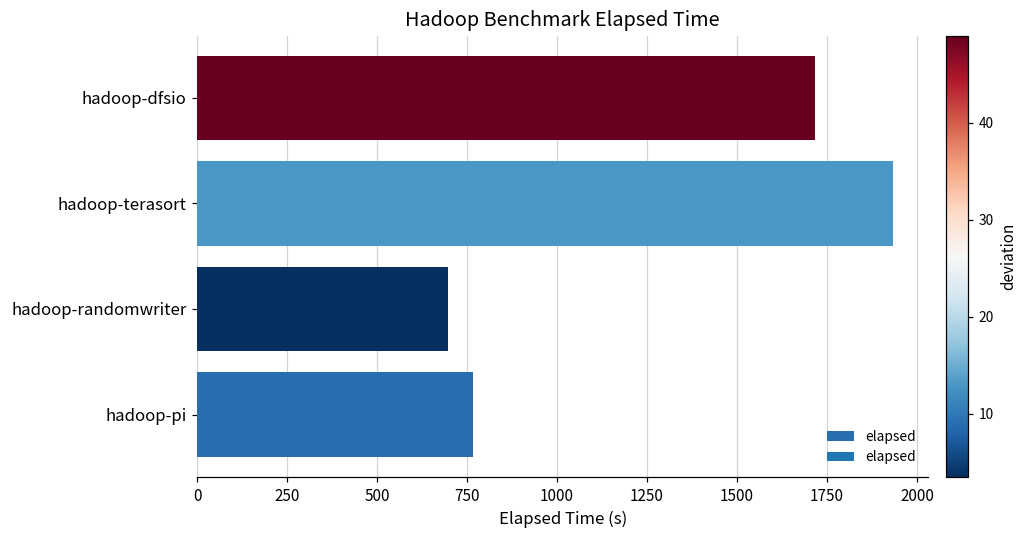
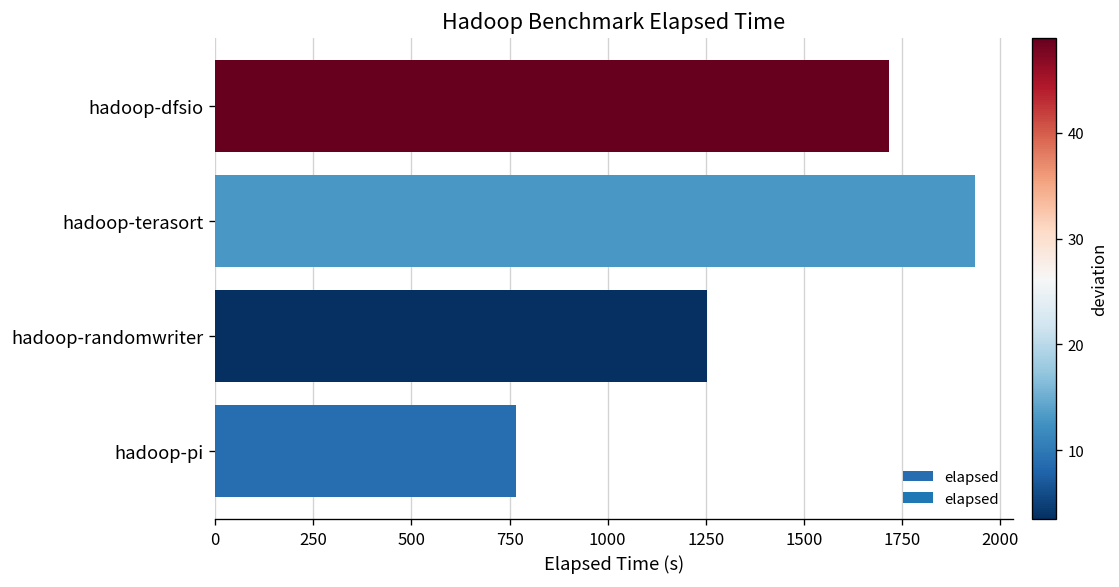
  {
    "hadoop-dfsio": 1720,
    "hadoop-terasort": 1930,
-   "hadoop-randomwriter": 700,
+   "hadoop-randomwriter": 1250,
    "hadoop-pi": 770
  }
